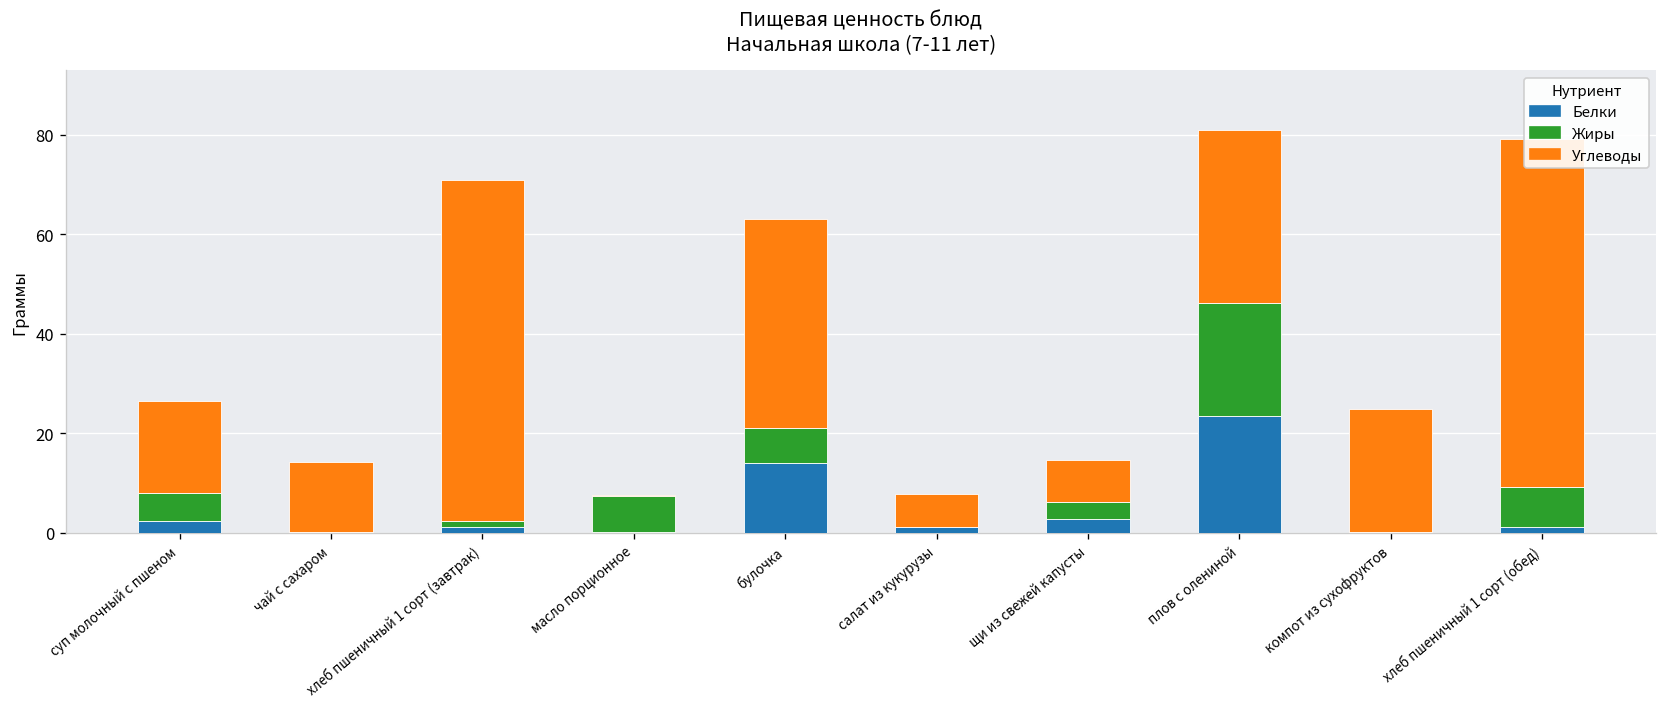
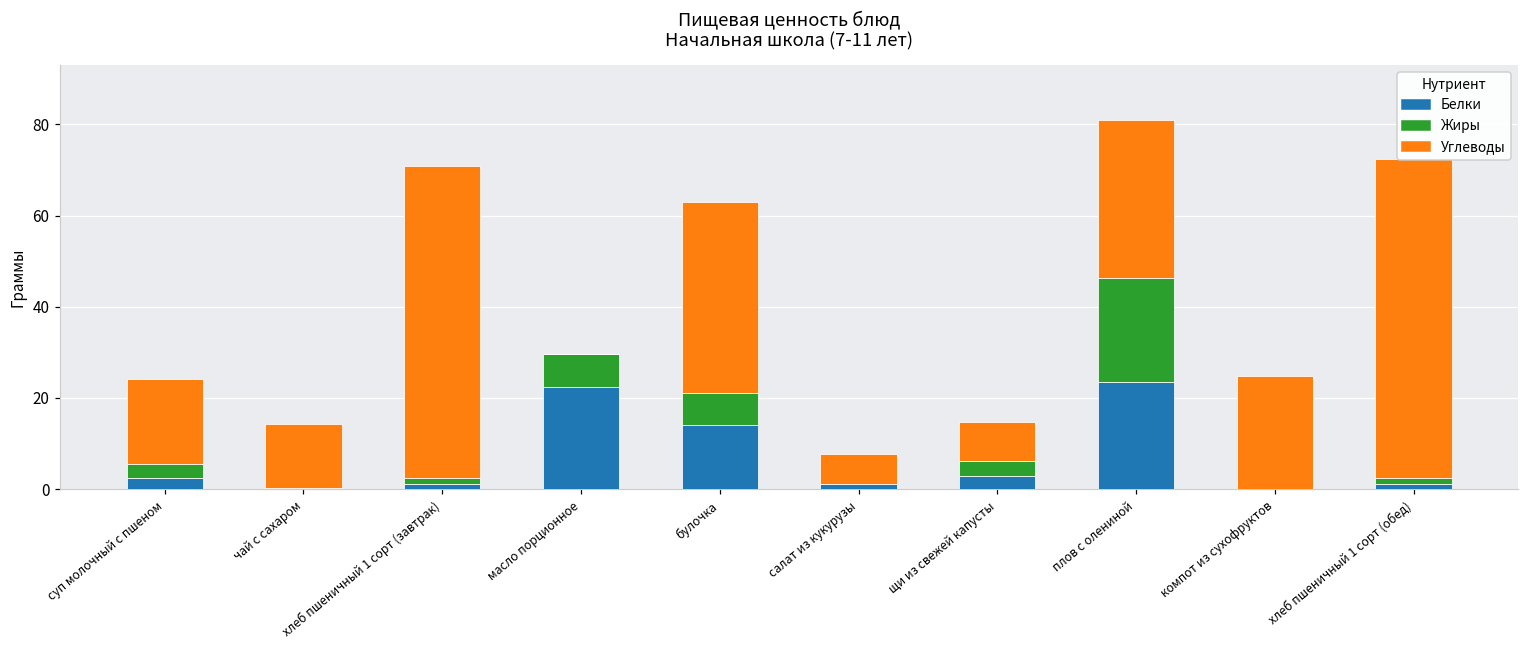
  {
    "Белки": {
      "суп молочный с пшеном": 2,
      "хлеб пшеничный 1 сорт (завтрак)": 1,
-     "масло порционное": 0,
+     "масло порционное": 22,
      "булочка": 14,
      "салат из кукурузы": 1,
      "щи из свежей капусты": 3,
      "плов с олениной": 23,
      "хлеб пшеничный 1 сорт (обед)": 1
    },
    "Жиры": {
-     "суп молочный с пшеном": 5,
+     "суп молочный с пшеном": 3,
      "чай с сахаром": 0,
      "хлеб пшеничный 1 сорт (завтрак)": 1,
      "масло порционное": 7,
      "булочка": 7,
      "салат из кукурузы": 0,
      "щи из свежей капусты": 3,
      "плов с олениной": 23,
      "компот из сухофруктов": 0,
-     "хлеб пшеничный 1 сорт (обед)": 8
+     "хлеб пшеничный 1 сорт (обед)": 1
    },
    "Углеводы": {
      "суп молочный с пшеном": 19,
      "чай с сахаром": 14,
      "хлеб пшеничный 1 сорт (завтрак)": 69,
      "булочка": 42,
      "салат из кукурузы": 7,
      "щи из свежей капусты": 9,
      "плов с олениной": 35,
      "компот из сухофруктов": 25
    }
  }
